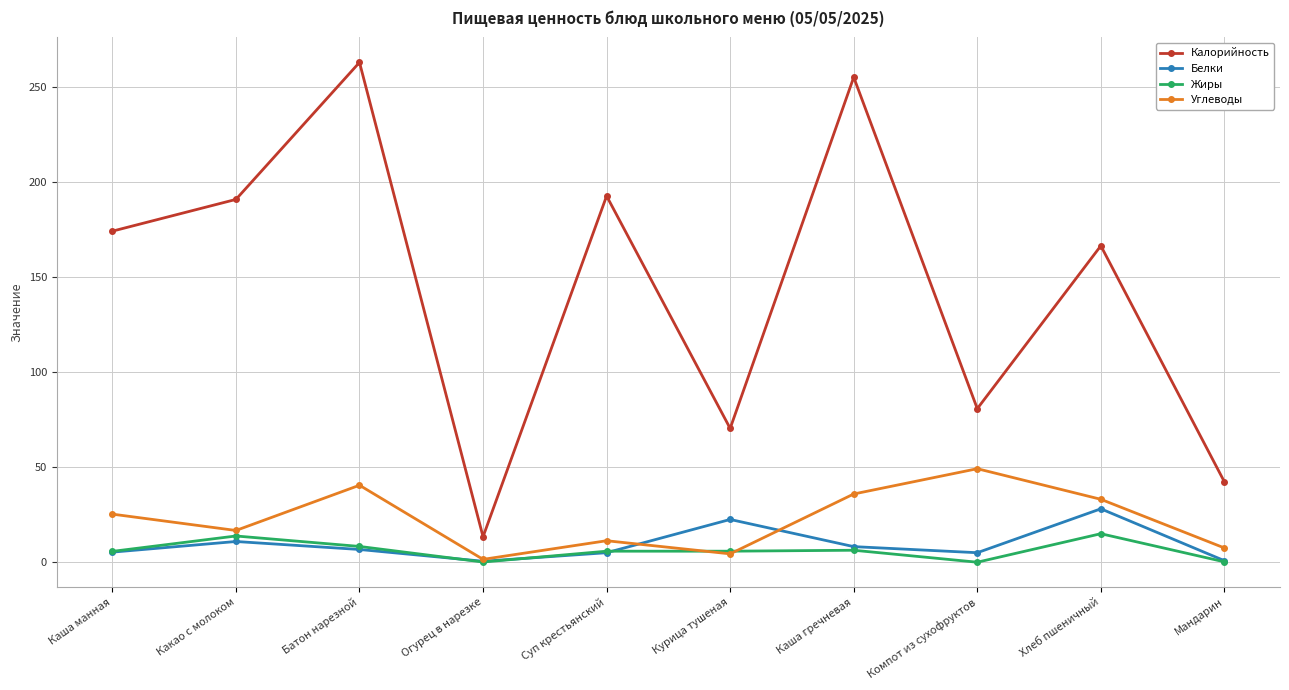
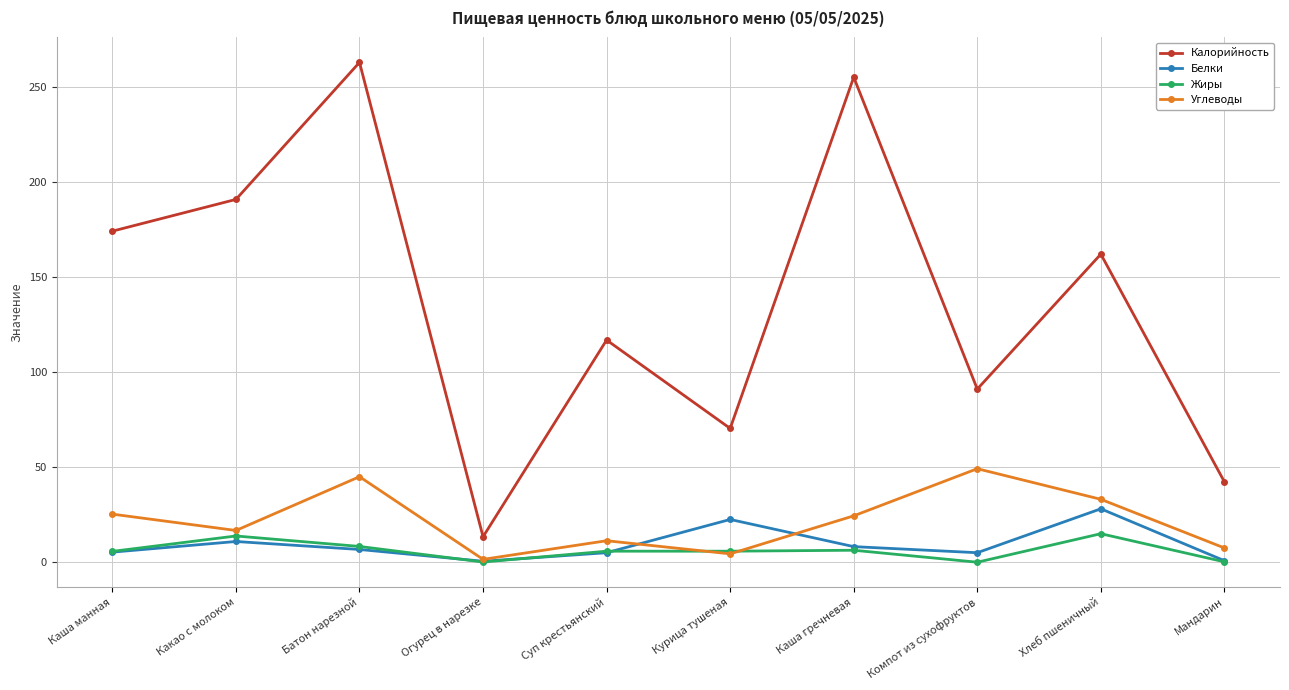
  {
    "Калорийность": {
      "Каша манная": 174,
      "Какао с молоком": 191,
      "Батон нарезной": 263,
      "Огурец в нарезке": 13,
-     "Суп крестьянский": 193,
+     "Суп крестьянский": 117,
      "Курица тушеная": 70,
      "Каша гречневая": 255,
-     "Компот из сухофруктов": 81,
-     "Хлеб пшеничный": 167,
+     "Компот из сухофруктов": 91,
+     "Хлеб пшеничный": 162,
      "Мандарин": 42
    },
    "Белки": {
      "Какао с молоком": 11,
      "Батон нарезной": 7,
      "Курица тушеная": 23,
      "Каша гречневая": 8,
      "Компот из сухофруктов": 5,
      "Хлеб пшеничный": 28
    },
    "Жиры": {
      "Какао с молоком": 14,
      "Батон нарезной": 8,
      "Курица тушеная": 6,
      "Каша гречневая": 6,
      "Компот из сухофруктов": 0,
      "Хлеб пшеничный": 15
    },
    "Углеводы": {
      "Каша манная": 25,
      "Какао с молоком": 17,
-     "Батон нарезной": 41,
+     "Батон нарезной": 45,
      "Суп крестьянский": 11,
      "Курица тушеная": 4,
-     "Каша гречневая": 36,
+     "Каша гречневая": 24,
      "Компот из сухофруктов": 49,
      "Хлеб пшеничный": 33,
      "Мандарин": 8
    }
  }
